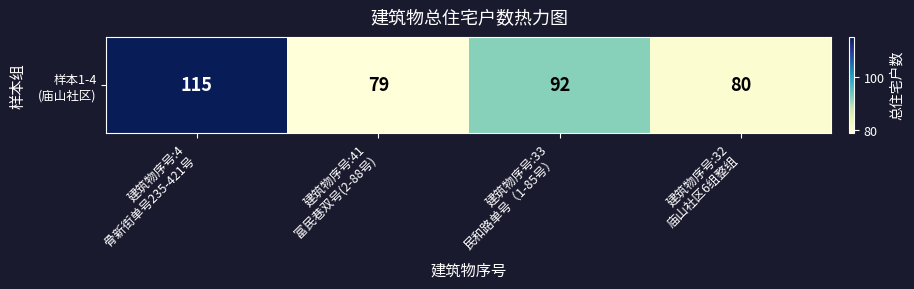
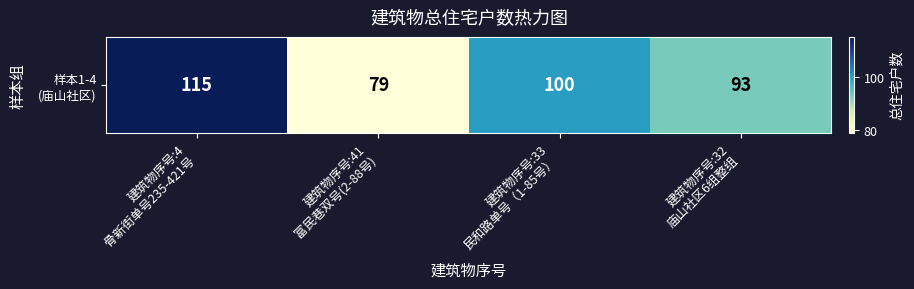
  {
    "样本1-4 (庙山社区)": {
      "建筑物序号:4 骨新街单号235-421号": 115,
      "建筑物序号:41 富民巷双号(2-88号)": 79,
-     "建筑物序号:33 民和路单号（1-85号）": 92,
-     "建筑物序号:32 庙山社区6组整组": 80
+     "建筑物序号:33 民和路单号（1-85号）": 100,
+     "建筑物序号:32 庙山社区6组整组": 93
    }
  }
